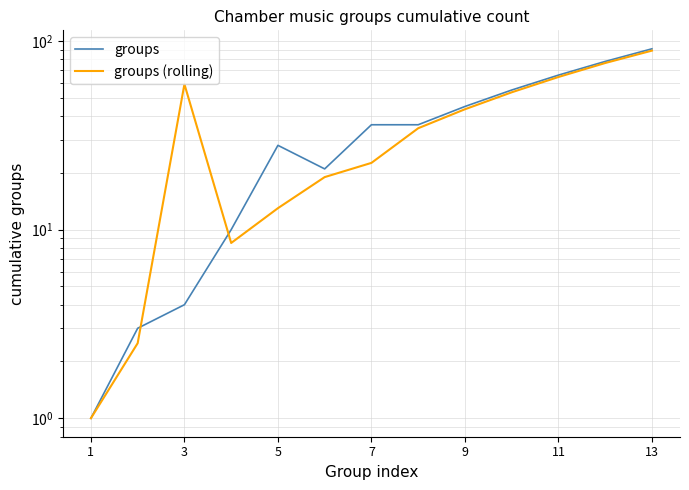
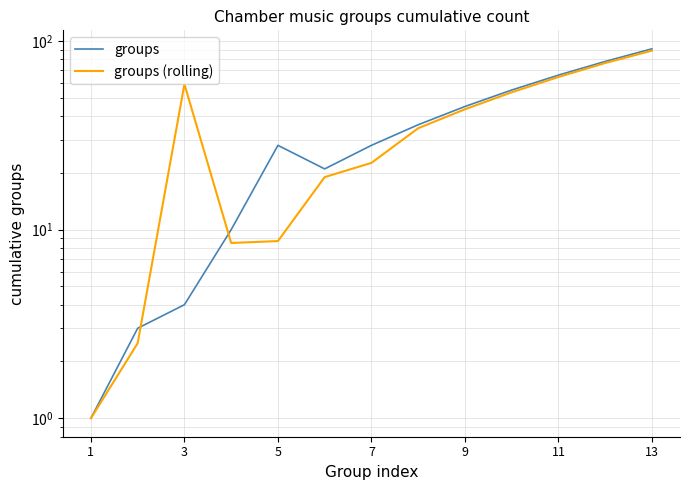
  {
    "groups": {
      "3": 4,
      "5": 28,
-     "7": 36,
+     "7": 28,
      "9": 45
    },
    "groups (rolling)": {
      "3": 59,
-     "5": 13,
+     "5": 9,
      "7": 23,
      "9": 44
    }
  }
